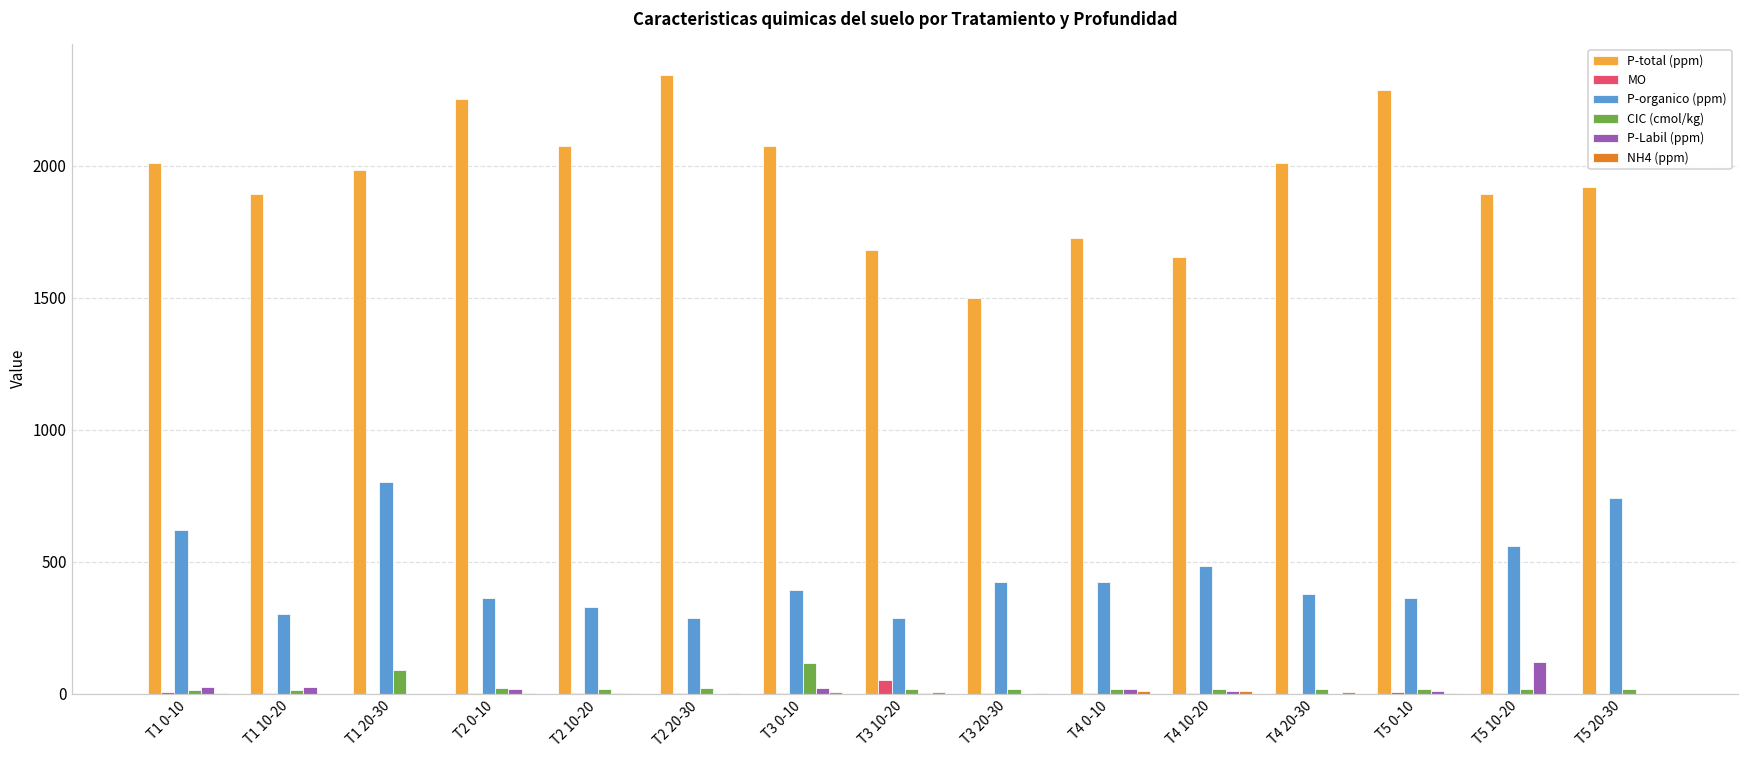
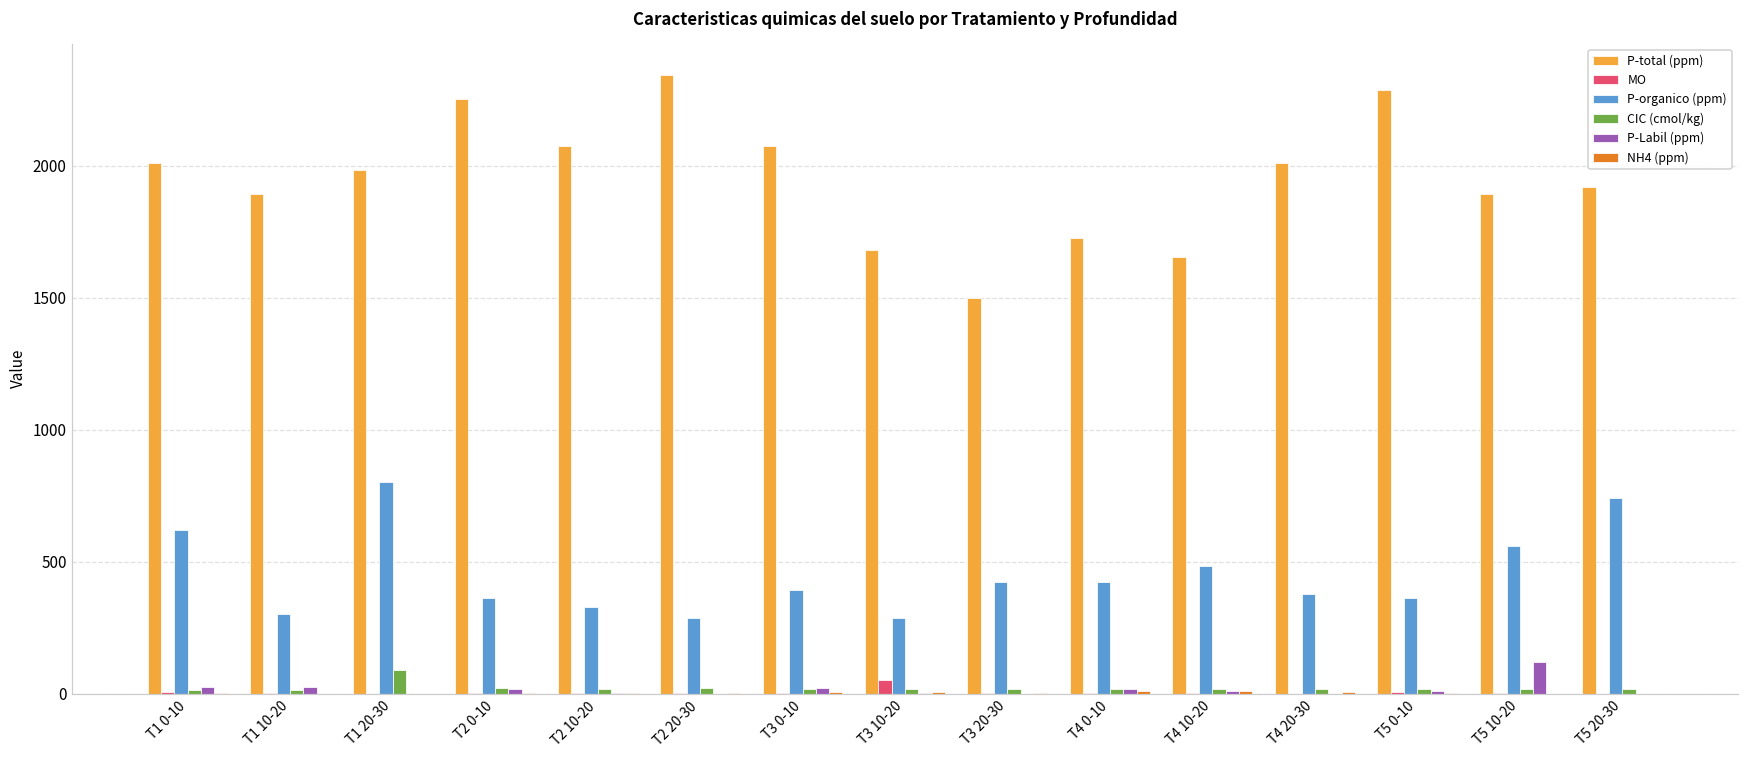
  {
    "MO": {
      "T3 10-20": 50
    },
    "P-organico (ppm)": {
      "T1 0-10": 620,
      "T1 10-20": 300,
      "T1 20-30": 800,
      "T2 0-10": 360,
      "T2 10-20": 330,
      "T2 20-30": 290,
      "T3 0-10": 390,
      "T3 10-20": 290,
      "T3 20-30": 420,
      "T4 0-10": 420,
      "T4 10-20": 480,
      "T4 20-30": 380,
      "T5 0-10": 360,
      "T5 10-20": 560,
      "T5 20-30": 740
    },
    "CIC (cmol/kg)": {
      "T1 0-10": 20,
      "T1 10-20": 10,
      "T1 20-30": 90,
      "T2 0-10": 20,
      "T2 10-20": 20,
      "T2 20-30": 20,
-     "T3 0-10": 120,
+     "T3 0-10": 20,
      "T3 10-20": 20,
      "T3 20-30": 20,
      "T4 0-10": 20,
      "T4 10-20": 20,
      "T4 20-30": 20,
      "T5 0-10": 20,
      "T5 10-20": 20,
      "T5 20-30": 20
    },
    "P-Labil (ppm)": {
      "T1 0-10": 30,
      "T1 10-20": 30,
      "T1 20-30": 0,
      "T2 0-10": 20,
      "T2 20-30": 0,
      "T3 0-10": 20,
      "T3 20-30": 0,
      "T4 0-10": 20,
      "T4 20-30": 0,
      "T5 0-10": 10,
      "T5 10-20": 120,
      "T5 20-30": 0
    }
  }
